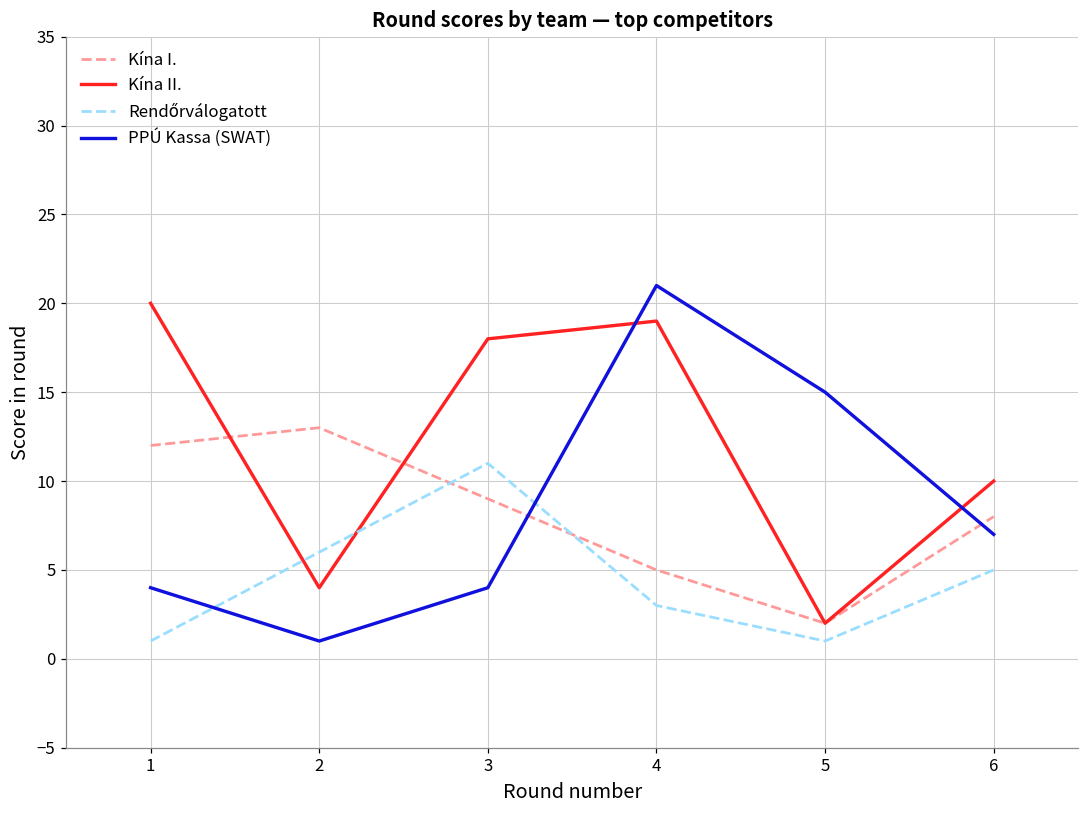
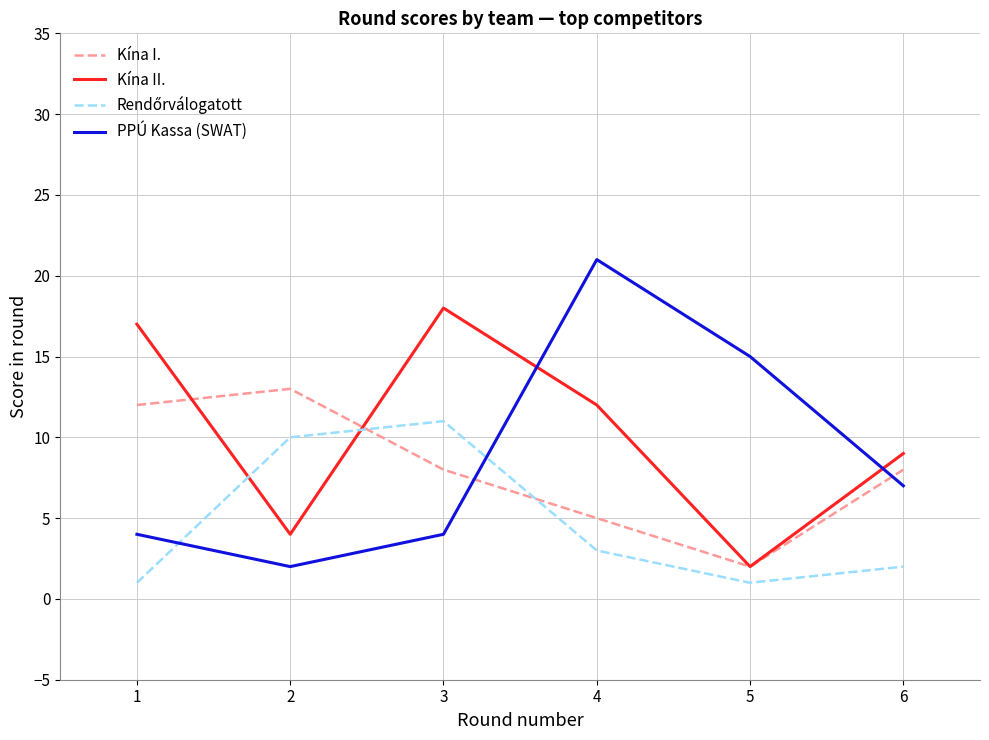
  {
    "Kína I.": {
      "1": 12,
      "2": 13,
-     "3": 9,
+     "3": 8,
      "4": 5,
      "6": 8
    },
    "Kína II.": {
-     "1": 20,
+     "1": 17,
      "2": 4,
      "3": 18,
-     "4": 19,
-     "6": 10
+     "4": 12,
+     "6": 9
    },
    "Rendőrválogatott": {
      "1": 1,
-     "2": 6,
+     "2": 10,
      "3": 11,
      "4": 3,
      "5": 1,
-     "6": 5
+     "6": 2
    },
    "PPÚ Kassa (SWAT)": {
      "1": 4,
-     "2": 1,
+     "2": 2,
      "3": 4,
      "4": 21,
      "5": 15,
      "6": 7
    }
  }
